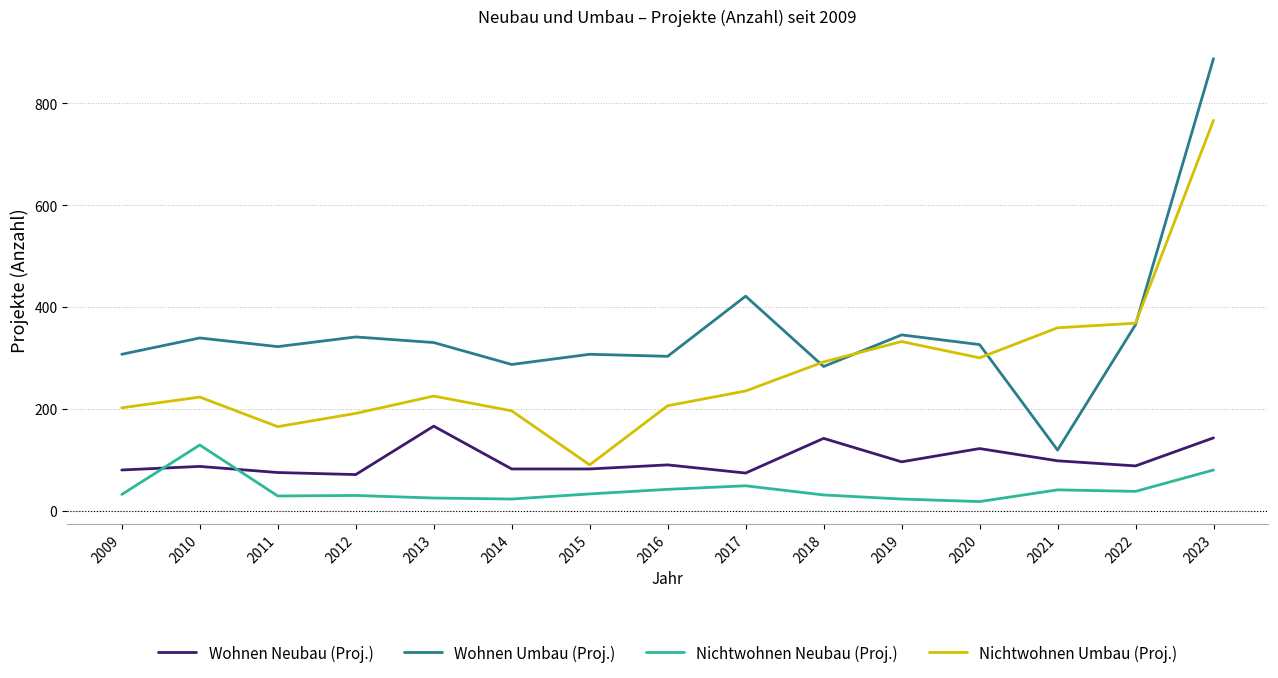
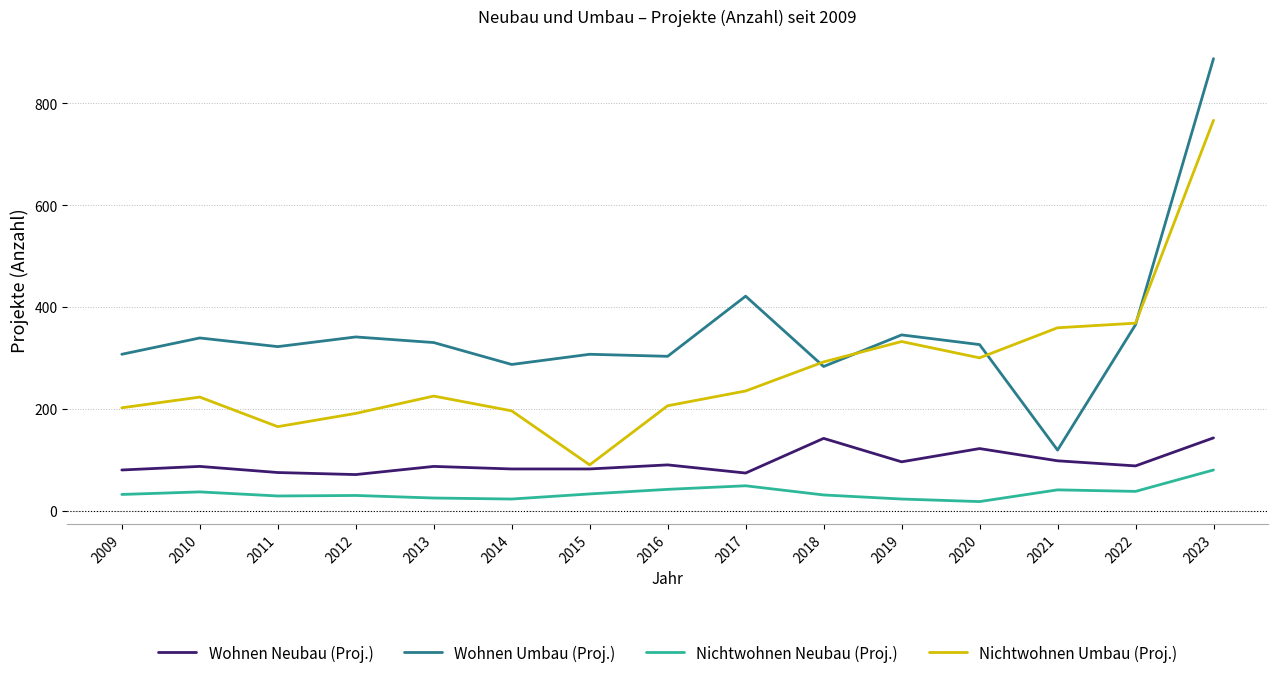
  {
    "Wohnen Neubau (Proj.)": {
      "2009": 80,
      "2010": 90,
      "2011": 80,
      "2012": 70,
-     "2013": 170,
+     "2013": 90,
      "2014": 80,
      "2015": 80,
      "2016": 90,
      "2017": 80,
      "2018": 140,
      "2019": 100,
      "2020": 120,
      "2021": 100,
      "2022": 90,
      "2023": 140
    },
    "Wohnen Umbau (Proj.)": {
      "2009": 310,
      "2010": 340,
      "2011": 320,
      "2012": 340,
      "2013": 330,
      "2014": 290,
      "2015": 310,
      "2016": 300,
      "2017": 420,
      "2018": 280,
      "2019": 350,
      "2020": 330,
      "2021": 120,
      "2023": 890
    },
    "Nichtwohnen Neubau (Proj.)": {
      "2009": 30,
-     "2010": 130,
+     "2010": 40,
      "2011": 30,
      "2012": 30,
      "2013": 30,
      "2014": 20,
      "2015": 30,
      "2016": 40,
      "2017": 50,
      "2018": 30,
      "2019": 20,
      "2020": 20,
      "2021": 40,
      "2022": 40,
      "2023": 80
    },
    "Nichtwohnen Umbau (Proj.)": {
      "2009": 200,
      "2010": 220,
      "2011": 170,
      "2012": 190,
      "2013": 230,
      "2014": 200,
      "2015": 90,
      "2016": 210,
      "2017": 240,
      "2018": 290,
      "2019": 330,
      "2020": 300,
      "2021": 360,
      "2023": 770
    }
  }
